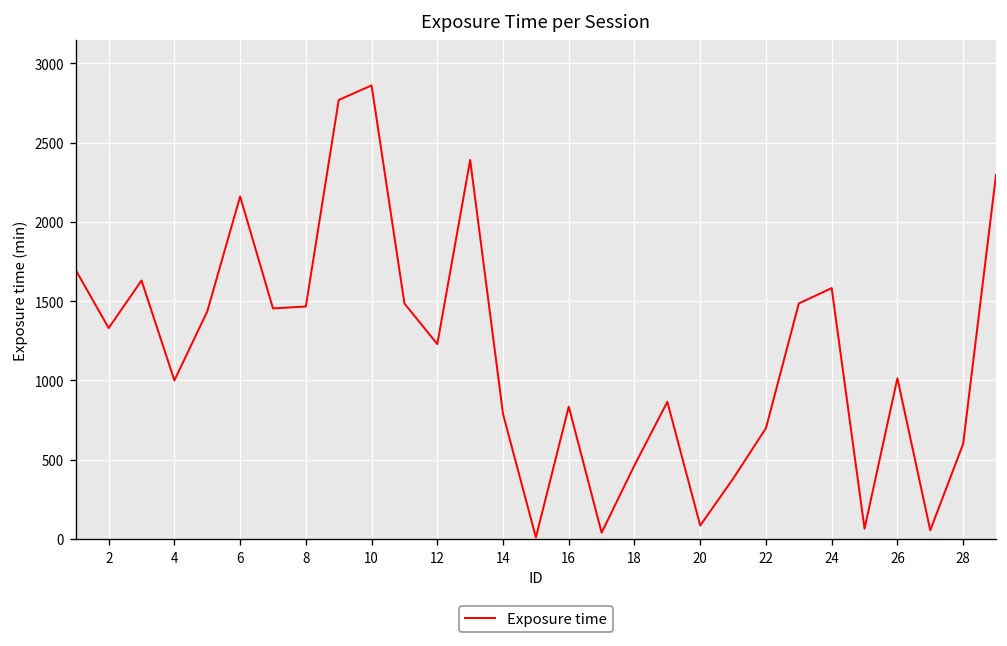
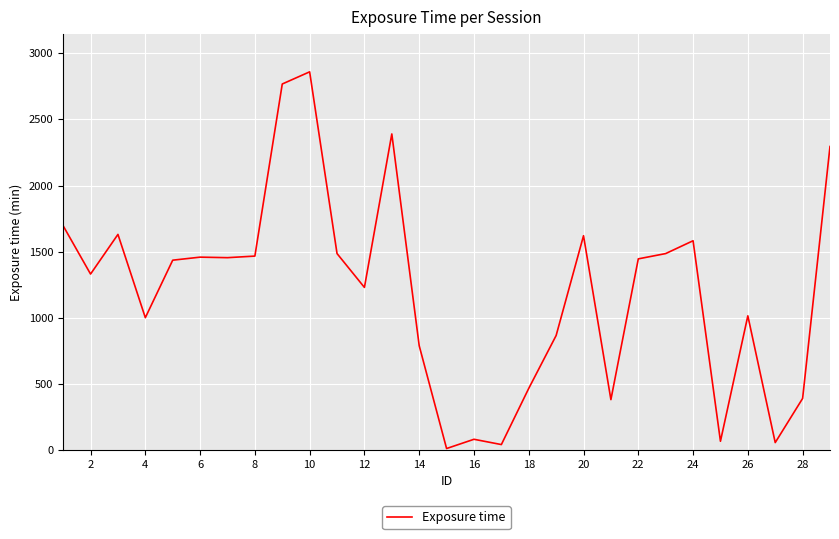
  {
    "2": 1330,
    "4": 1000,
-   "6": 2160,
+   "6": 1460,
    "8": 1470,
    "10": 2860,
    "12": 1230,
    "14": 790,
-   "16": 840,
+   "16": 80,
    "18": 470,
-   "20": 90,
-   "22": 700,
+   "20": 1620,
+   "22": 1450,
    "24": 1580,
    "26": 1010,
-   "28": 600
+   "28": 390
  }
